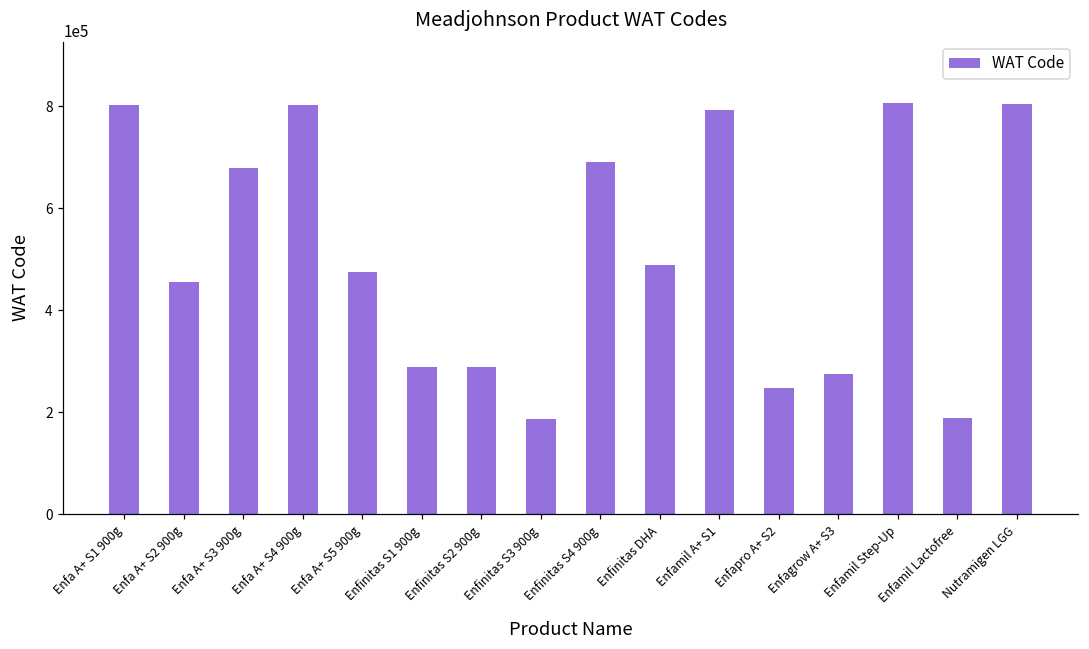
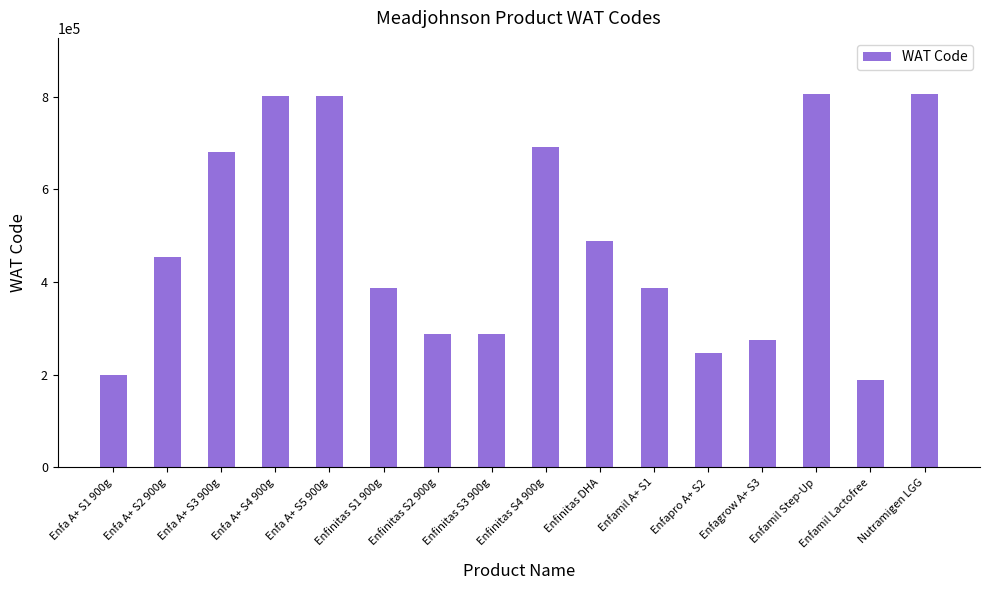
  {
-   "Enfa A+ S1 900g": 800000,
+   "Enfa A+ S1 900g": 200000,
    "Enfa A+ S2 900g": 450000,
    "Enfa A+ S3 900g": 680000,
    "Enfa A+ S4 900g": 800000,
-   "Enfa A+ S5 900g": 470000,
-   "Enfinitas S1 900g": 290000,
+   "Enfa A+ S5 900g": 800000,
+   "Enfinitas S1 900g": 390000,
    "Enfinitas S2 900g": 290000,
-   "Enfinitas S3 900g": 190000,
+   "Enfinitas S3 900g": 290000,
    "Enfinitas S4 900g": 690000,
    "Enfinitas DHA": 490000,
-   "Enfamil A+ S1": 790000,
+   "Enfamil A+ S1": 390000,
    "Enfapro A+ S2": 250000,
    "Enfagrow A+ S3": 280000,
    "Enfamil Step-Up": 810000,
    "Enfamil Lactofree": 190000,
    "Nutramigen LGG": 810000
  }
